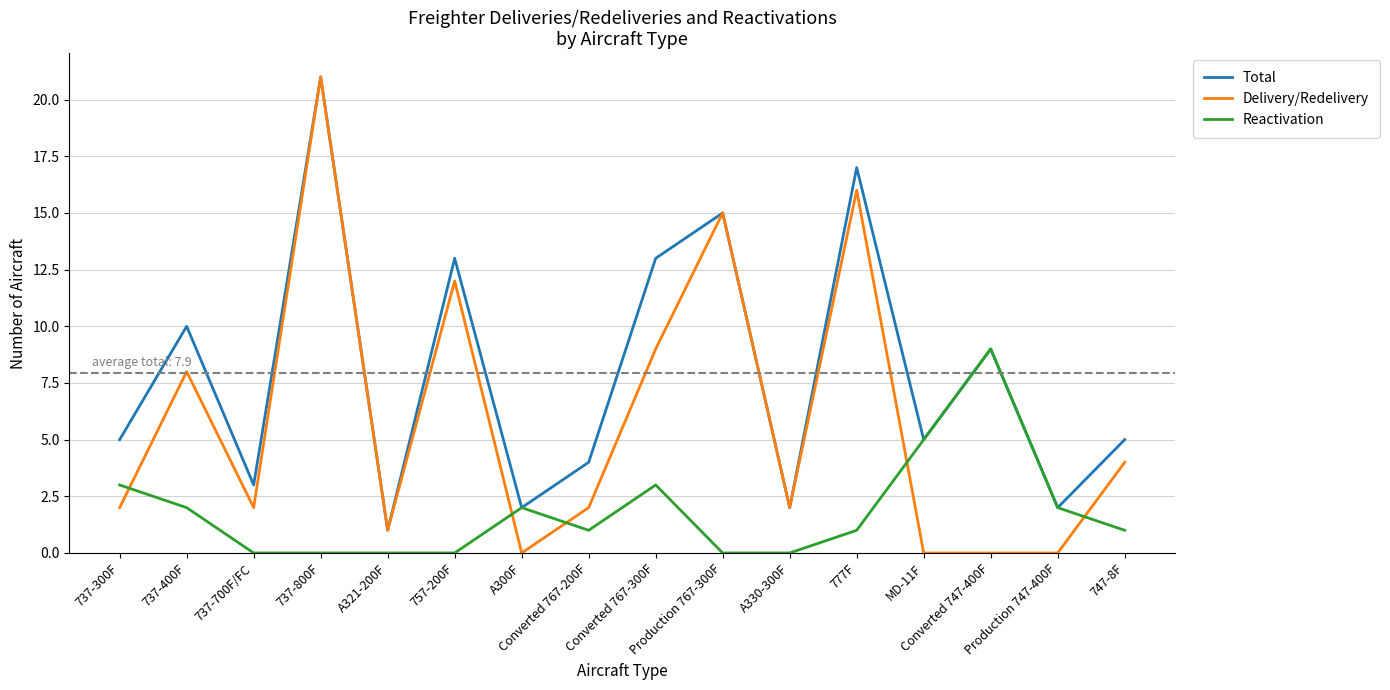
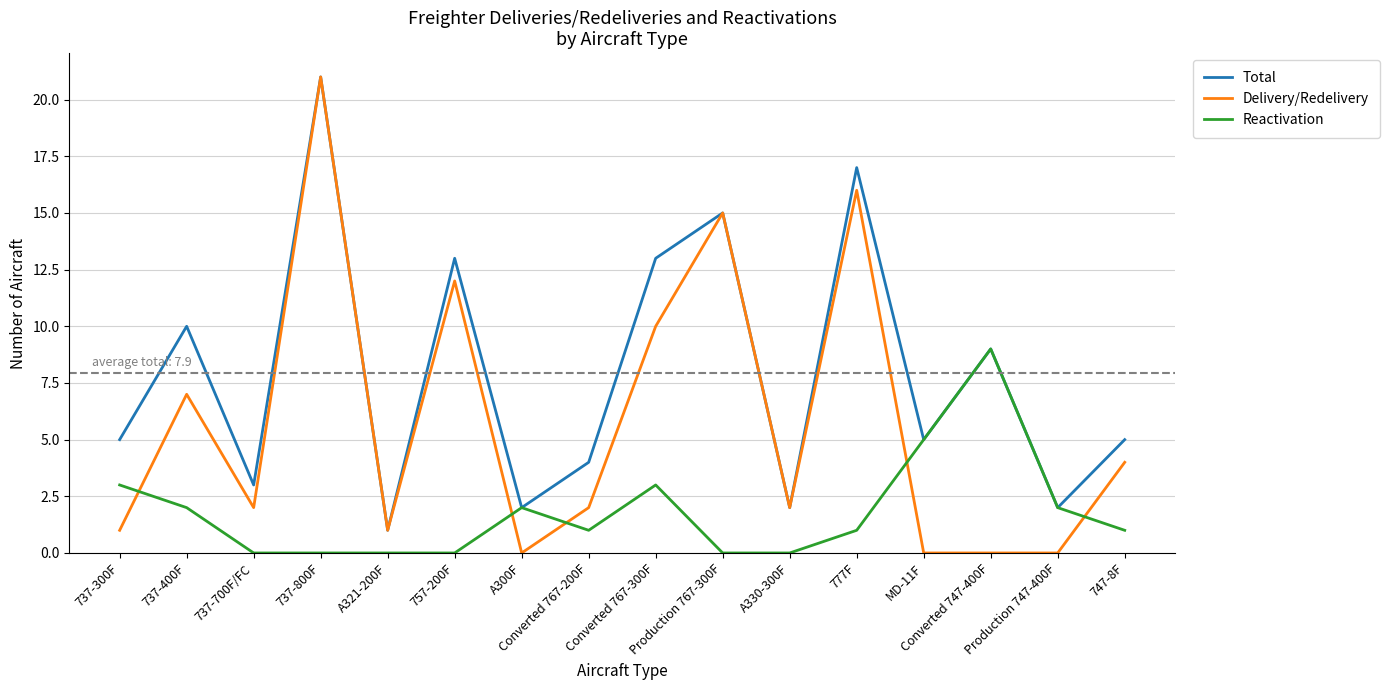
  {
    "Total": {
      "737-300F": 5,
      "737-400F": 10,
      "737-700F/FC": 3,
      "757-200F": 13,
      "Converted 767-200F": 4,
      "Converted 767-300F": 13,
      "777F": 17,
      "747-8F": 5
    },
    "Delivery/Redelivery": {
-     "737-300F": 2,
-     "737-400F": 8,
+     "737-300F": 1,
+     "737-400F": 7,
      "737-700F/FC": 2,
      "757-200F": 12,
      "A300F": 0,
      "Converted 767-200F": 2,
-     "Converted 767-300F": 9,
+     "Converted 767-300F": 10,
      "777F": 16,
      "MD-11F": 0,
      "Converted 747-400F": 0,
      "Production 747-400F": 0,
      "747-8F": 4
    },
    "Reactivation": {
      "737-300F": 3,
      "737-400F": 2,
      "737-700F/FC": 0,
      "737-800F": 0,
      "A321-200F": 0,
      "757-200F": 0,
      "Converted 767-200F": 1,
      "Converted 767-300F": 3,
      "Production 767-300F": 0,
      "A330-300F": 0,
      "777F": 1,
      "747-8F": 1
    }
  }
